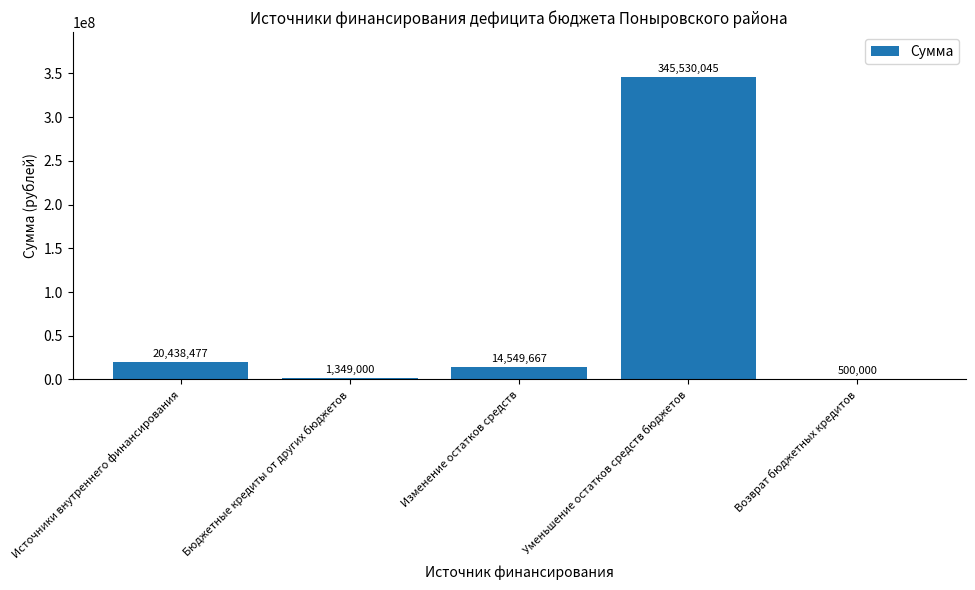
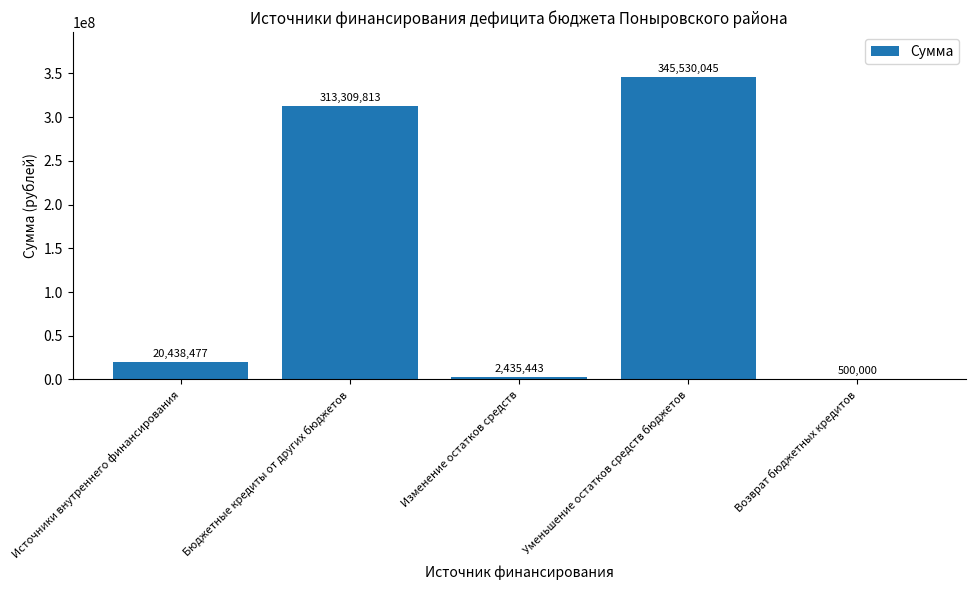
  {
    "Источники внутреннего финансирования": "20,438,477",
-   "Бюджетные кредиты от других бюджетов": "1,349,000",
-   "Изменение остатков средств": "14,549,667",
+   "Бюджетные кредиты от других бюджетов": "313,309,813",
+   "Изменение остатков средств": "2,435,443",
    "Уменьшение остатков средств бюджетов": "345,530,045",
    "Возврат бюджетных кредитов": "500,000"
  }
